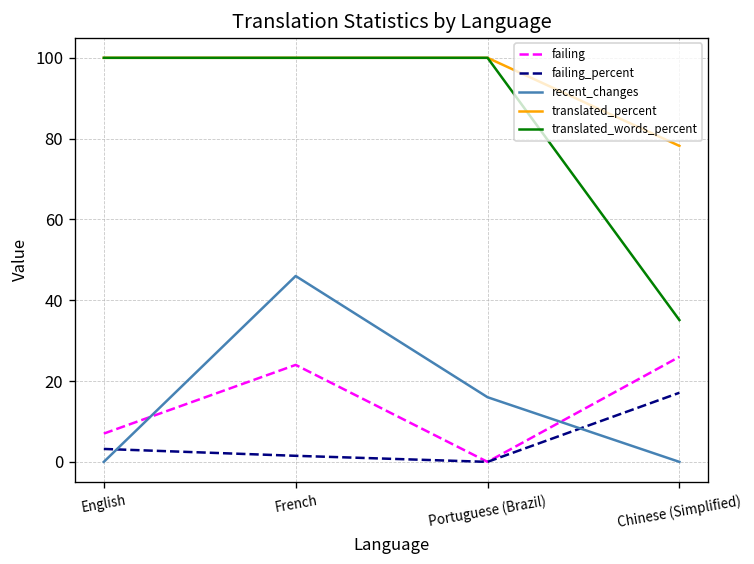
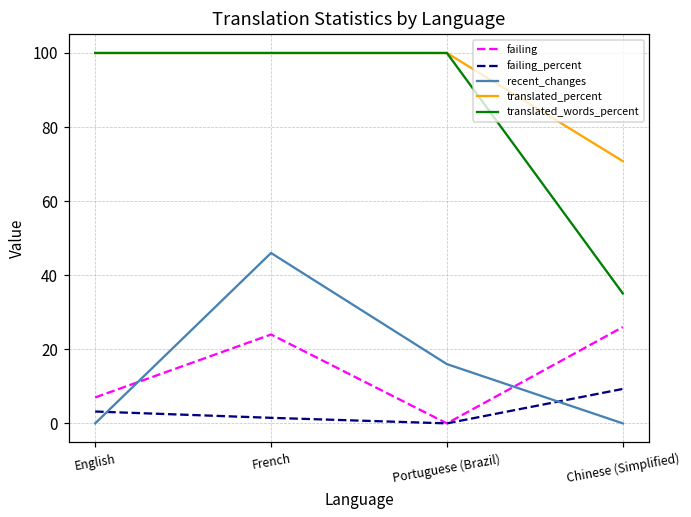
  {
    "failing": {
      "English": 7,
      "French": 24,
      "Chinese (Simplified)": 26
    },
    "failing_percent": {
      "English": 3,
      "French": 2,
-     "Chinese (Simplified)": 17
+     "Chinese (Simplified)": 9
    },
    "recent_changes": {
      "English": 0,
      "French": 46,
      "Portuguese (Brazil)": 16,
      "Chinese (Simplified)": 0
    },
    "translated_percent": {
-     "Chinese (Simplified)": 78
+     "Chinese (Simplified)": 71
    },
    "translated_words_percent": {
      "Chinese (Simplified)": 35
    }
  }
